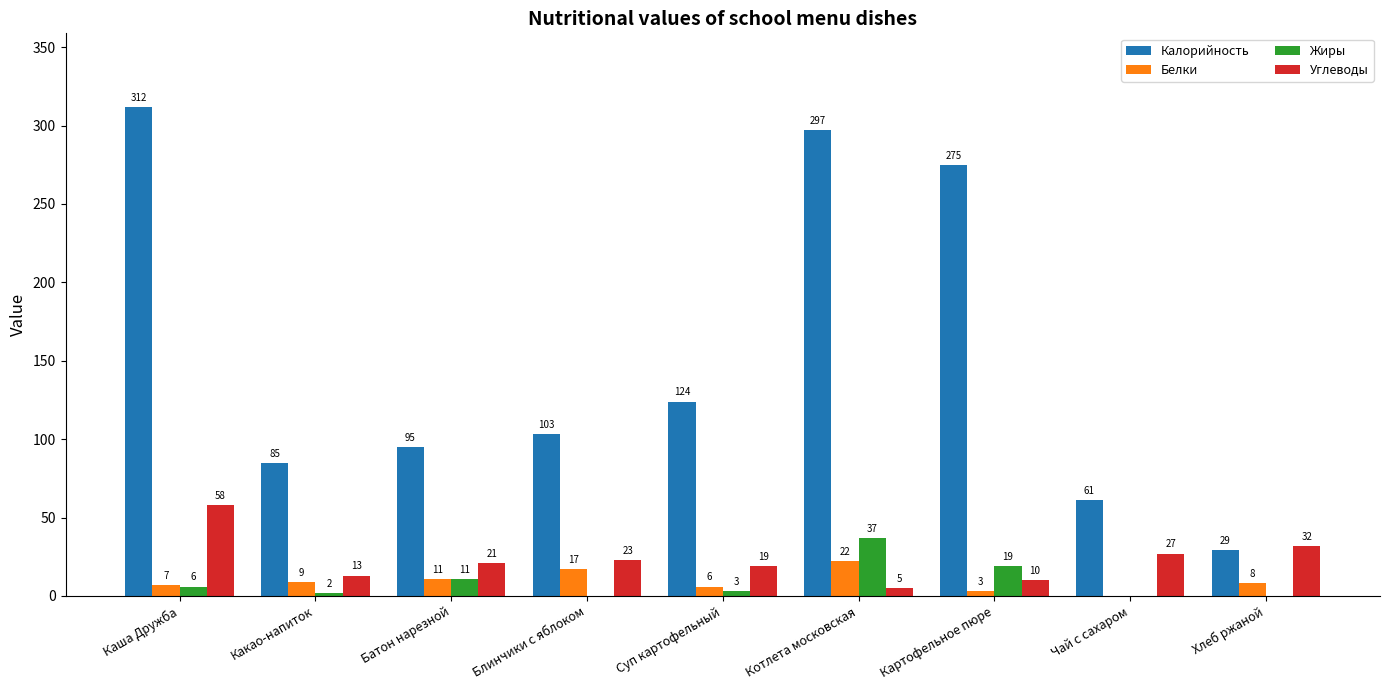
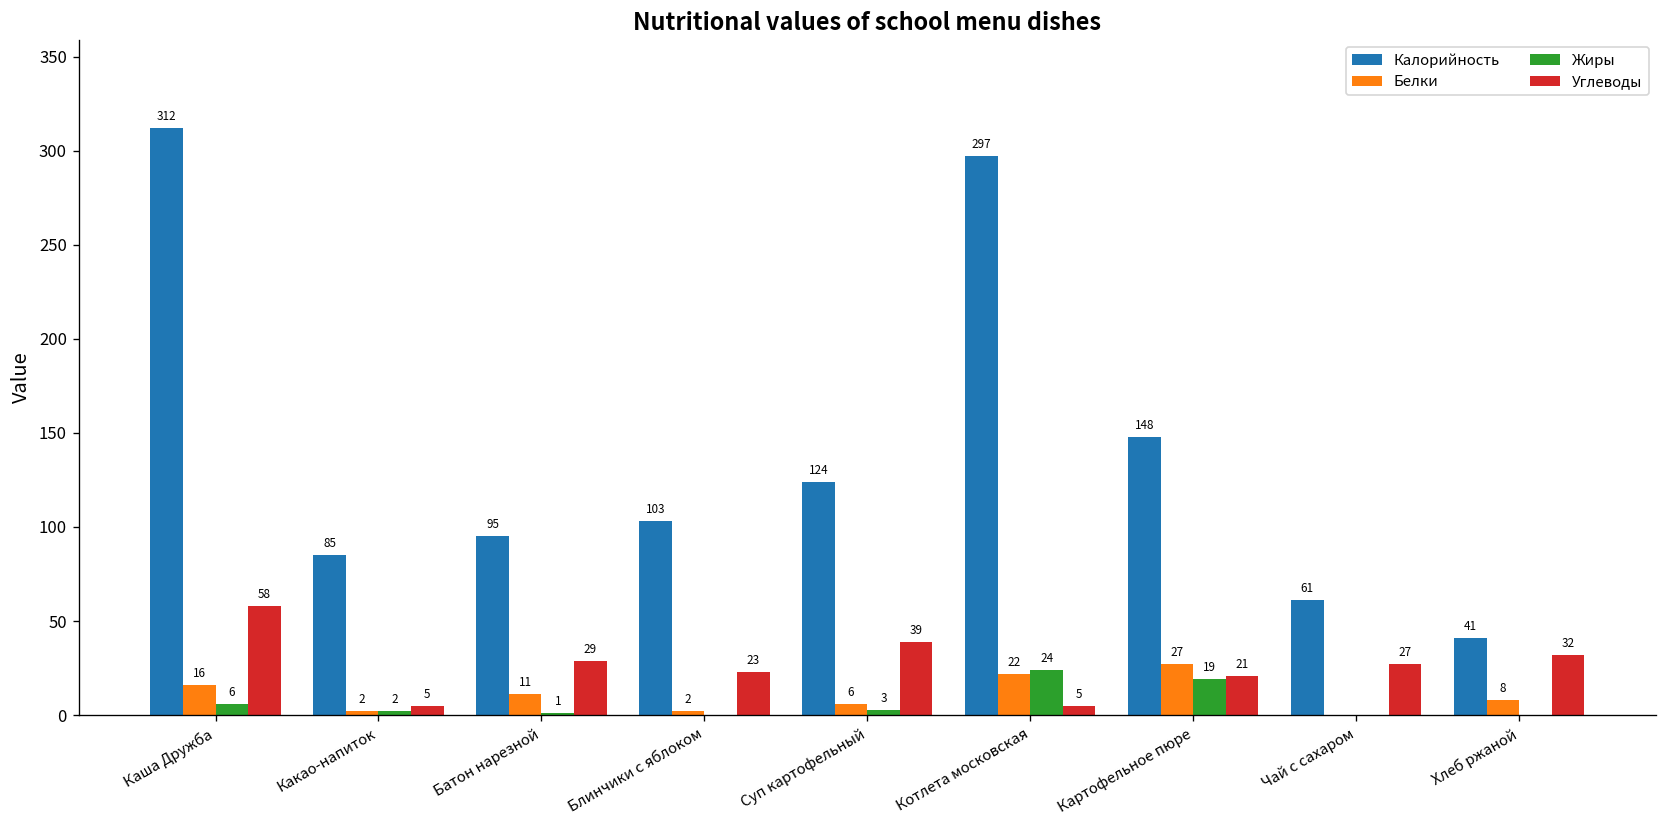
  {
    "Калорийность": {
      "Каша Дружба": 312,
      "Какао-напиток": 85,
      "Батон нарезной": 95,
      "Блинчики с яблоком": 103,
      "Суп картофельный": 124,
      "Котлета московская": 297,
-     "Картофельное пюре": 275,
+     "Картофельное пюре": 148,
      "Чай с сахаром": 61,
-     "Хлеб ржаной": 29
+     "Хлеб ржаной": 41
    },
    "Белки": {
-     "Каша Дружба": 7,
-     "Какао-напиток": 9,
+     "Каша Дружба": 16,
+     "Какао-напиток": 2,
      "Батон нарезной": 11,
-     "Блинчики с яблоком": 17,
+     "Блинчики с яблоком": 2,
      "Суп картофельный": 6,
      "Котлета московская": 22,
-     "Картофельное пюре": 3,
+     "Картофельное пюре": 27,
      "Хлеб ржаной": 8
    },
    "Жиры": {
      "Каша Дружба": 6,
      "Какао-напиток": 2,
-     "Батон нарезной": 11,
+     "Батон нарезной": 1,
      "Суп картофельный": 3,
-     "Котлета московская": 37,
+     "Котлета московская": 24,
      "Картофельное пюре": 19
    },
    "Углеводы": {
      "Каша Дружба": 58,
-     "Какао-напиток": 13,
-     "Батон нарезной": 21,
+     "Какао-напиток": 5,
+     "Батон нарезной": 29,
      "Блинчики с яблоком": 23,
-     "Суп картофельный": 19,
+     "Суп картофельный": 39,
      "Котлета московская": 5,
-     "Картофельное пюре": 10,
+     "Картофельное пюре": 21,
      "Чай с сахаром": 27,
      "Хлеб ржаной": 32
    }
  }
